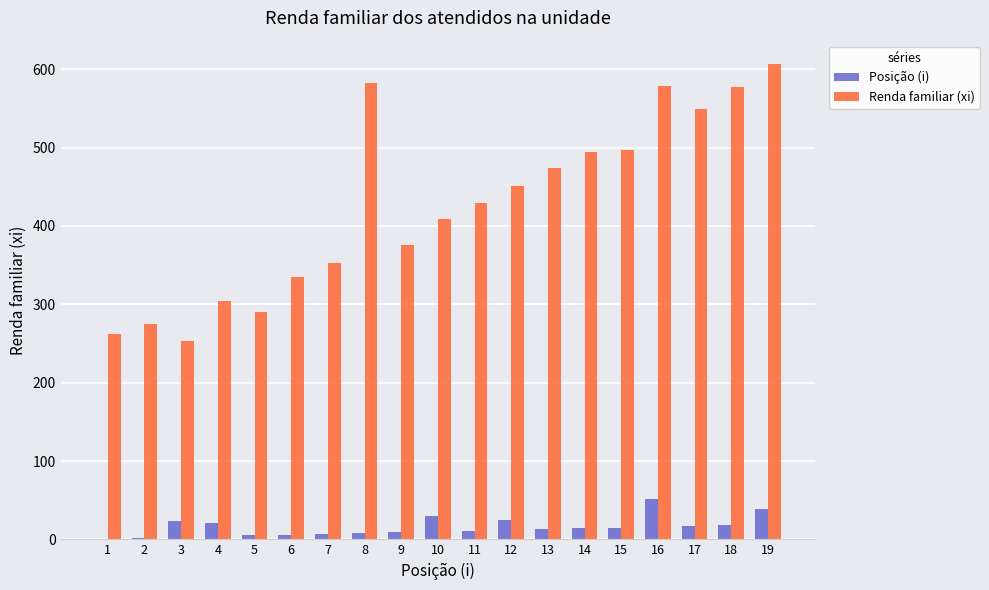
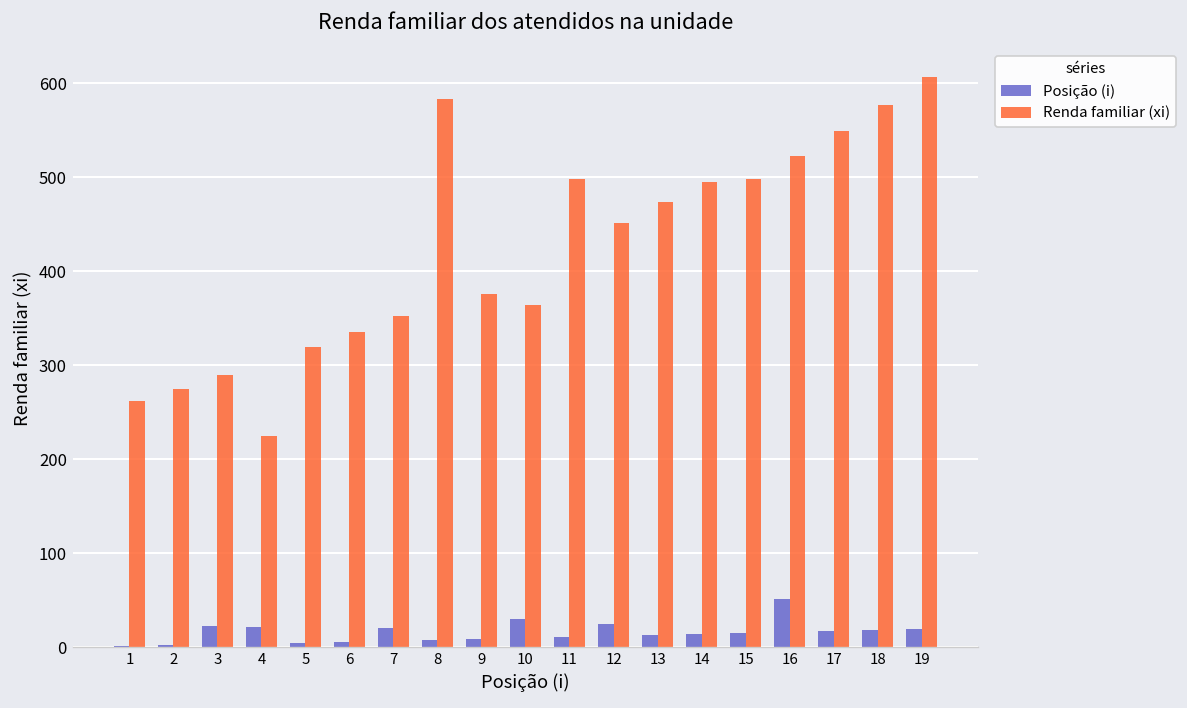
  {
    "Posição (i)": {
      "3": 20,
      "4": 20,
      "5": 10,
      "6": 10,
-     "7": 10,
+     "7": 20,
      "8": 10,
      "9": 10,
      "10": 30,
      "11": 10,
      "12": 30,
      "13": 10,
      "14": 10,
      "15": 20,
      "16": 50,
      "17": 20,
      "18": 20,
-     "19": 40
+     "19": 20
    },
    "Renda familiar (xi)": {
      "1": 260,
      "2": 280,
-     "3": 250,
-     "4": 300,
-     "5": 290,
+     "3": 290,
+     "4": 230,
+     "5": 320,
      "6": 340,
      "7": 350,
      "8": 580,
      "9": 380,
-     "10": 410,
-     "11": 430,
+     "10": 360,
+     "11": 500,
      "12": 450,
      "13": 470,
      "14": 490,
      "15": 500,
-     "16": 580,
+     "16": 520,
      "17": 550,
      "18": 580,
      "19": 610
    }
  }
